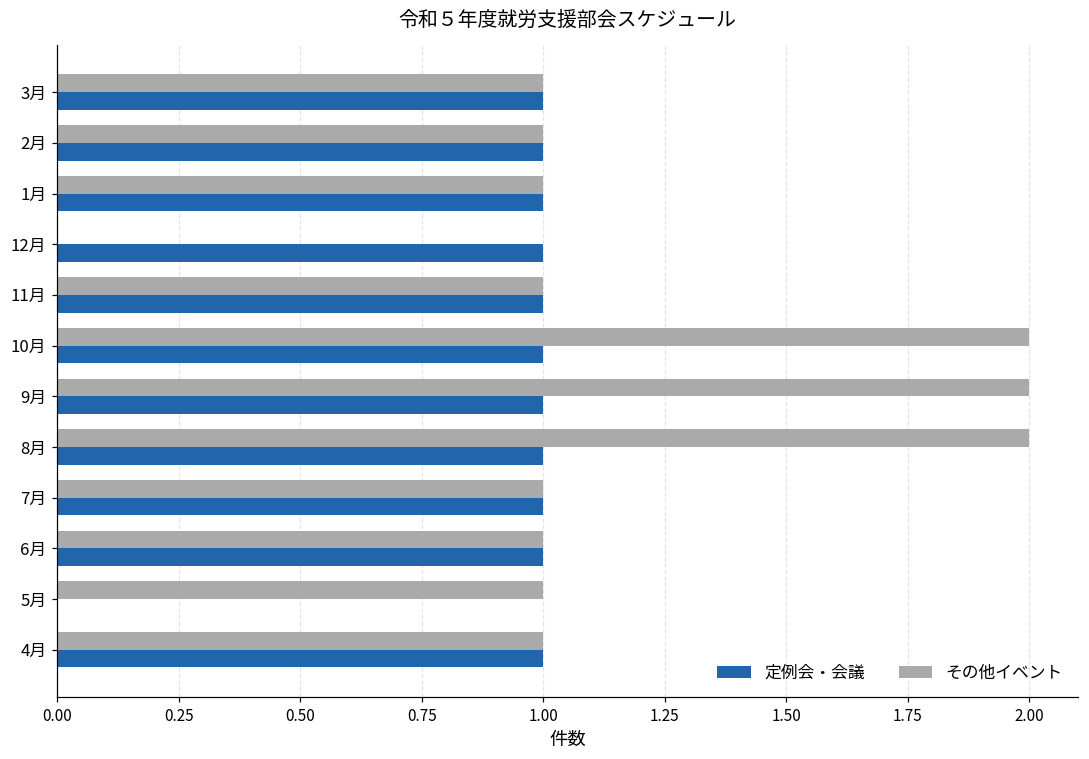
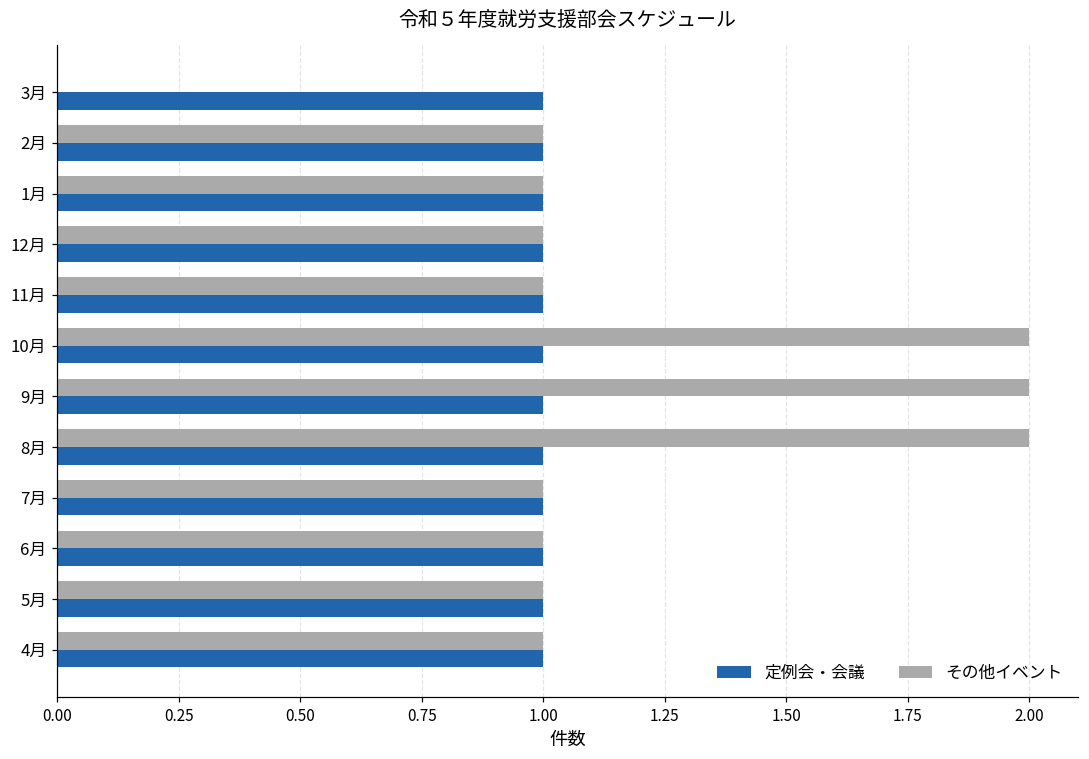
  {
    "定例会・会議": {
      "3月": 1,
      "2月": 1,
      "1月": 1,
      "12月": 1,
      "11月": 1,
      "10月": 1,
      "9月": 1,
      "8月": 1,
      "7月": 1,
      "6月": 1,
-     "5月": 0,
+     "5月": 1,
      "4月": 1
    },
    "その他イベント": {
-     "3月": 1,
+     "3月": 0,
      "2月": 1,
      "1月": 1,
-     "12月": 0,
+     "12月": 1,
      "11月": 1,
      "10月": 2,
      "9月": 2,
      "8月": 2,
      "7月": 1,
      "6月": 1,
      "5月": 1,
      "4月": 1
    }
  }
